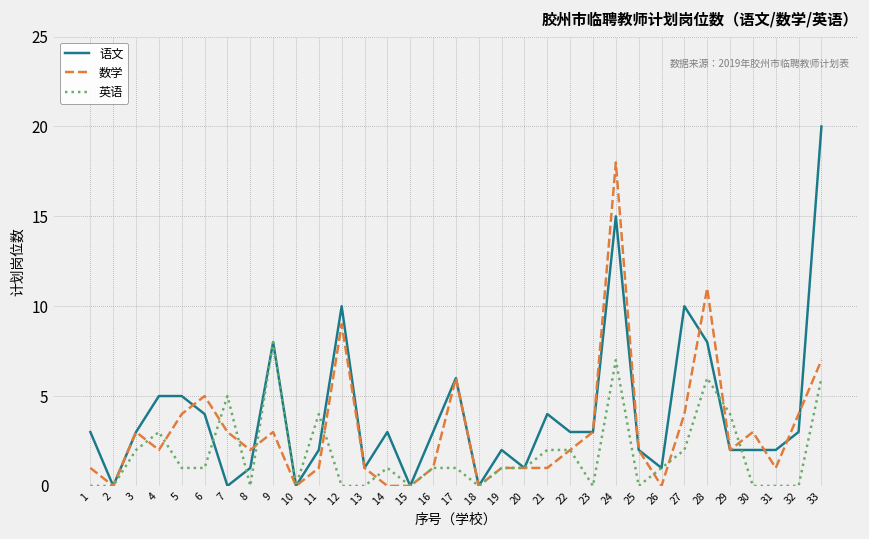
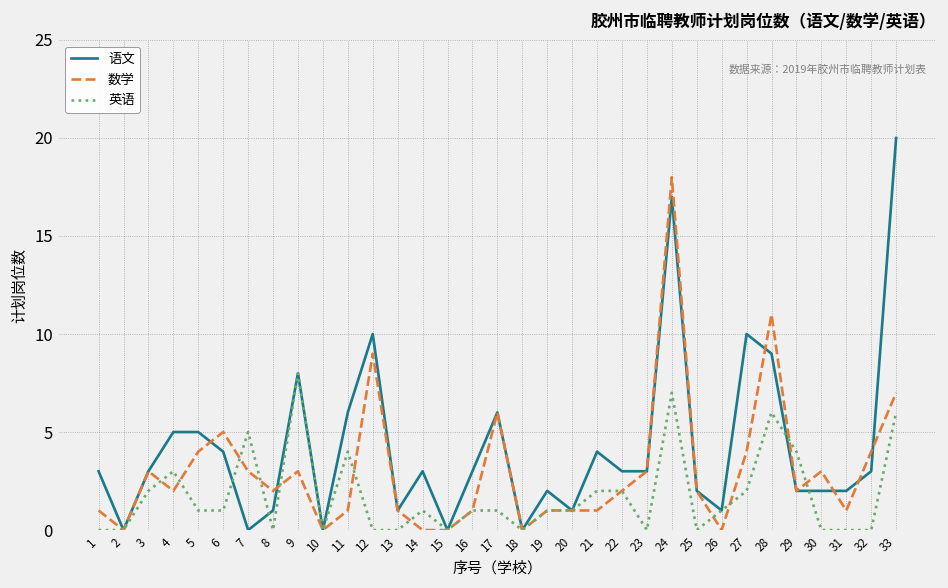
  {
    "语文": {
      "1": 3,
      "4": 5,
      "5": 5,
      "6": 4,
      "7": 0,
      "8": 1,
-     "11": 2,
+     "11": 6,
      "12": 10,
      "14": 3,
      "16": 3,
      "19": 2,
      "21": 4,
      "22": 3,
-     "24": 15,
+     "24": 17,
      "27": 10,
-     "28": 8,
+     "28": 9,
      "30": 2,
      "31": 2,
      "32": 3,
      "33": 20
    },
    "数学": {
      "1": 1,
      "4": 2,
      "5": 4,
      "6": 5,
      "7": 3,
      "8": 2,
      "9": 3,
      "11": 1,
      "12": 9,
      "14": 0,
      "21": 1,
      "24": 18,
      "26": 0,
      "27": 4,
      "28": 11,
      "30": 3,
      "31": 1,
      "32": 4,
      "33": 7
    },
    "英语": {
      "1": 0,
      "3": 2,
      "4": 3,
      "5": 1,
      "6": 1,
      "7": 5,
      "8": 0,
      "11": 4,
      "12": 0,
      "13": 0,
      "14": 1,
      "17": 1,
      "21": 2,
      "23": 0,
      "24": 7,
      "25": 0,
      "27": 2,
      "28": 6,
      "29": 4,
      "30": 0,
      "31": 0,
      "32": 0,
      "33": 6
    }
  }
